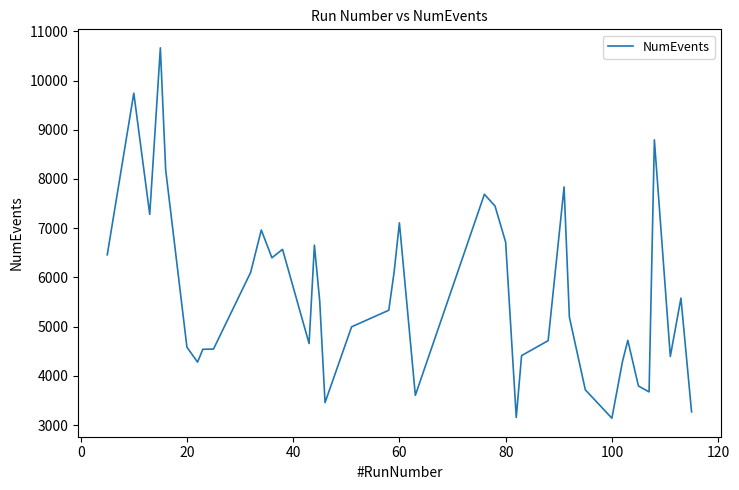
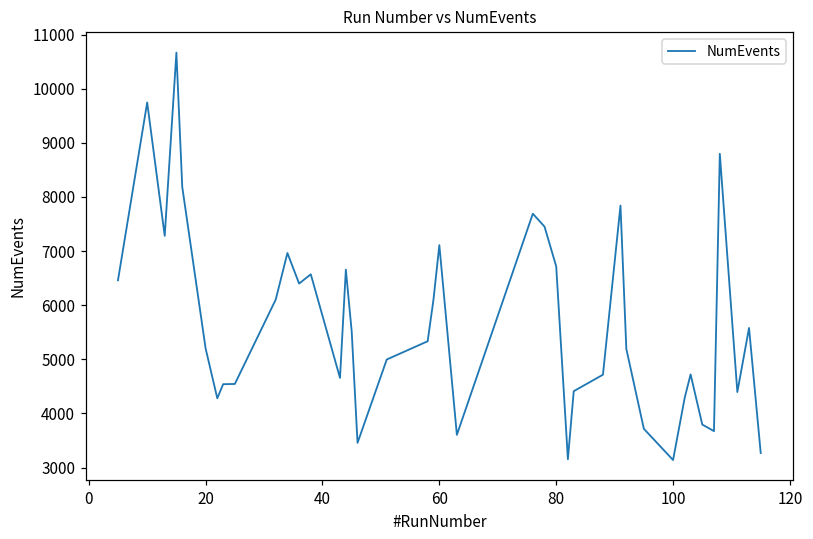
  {
-   "20": 4600,
+   "20": 5200,
    "60": 7100,
    "80": 6700,
    "100": 3100
  }
